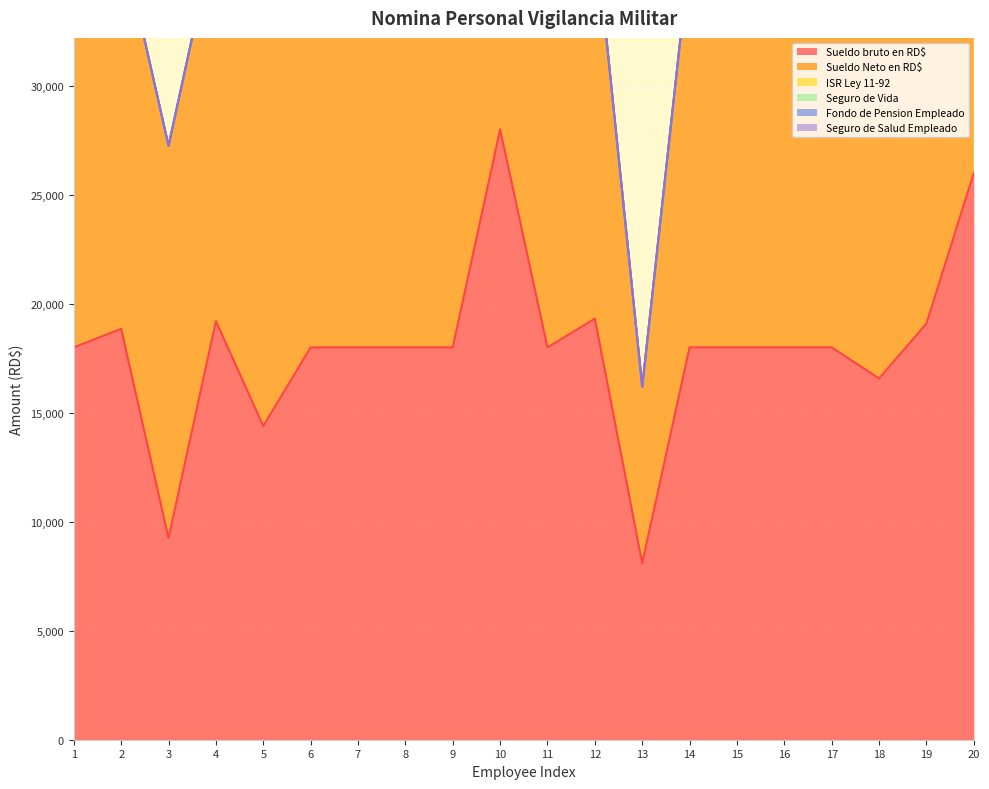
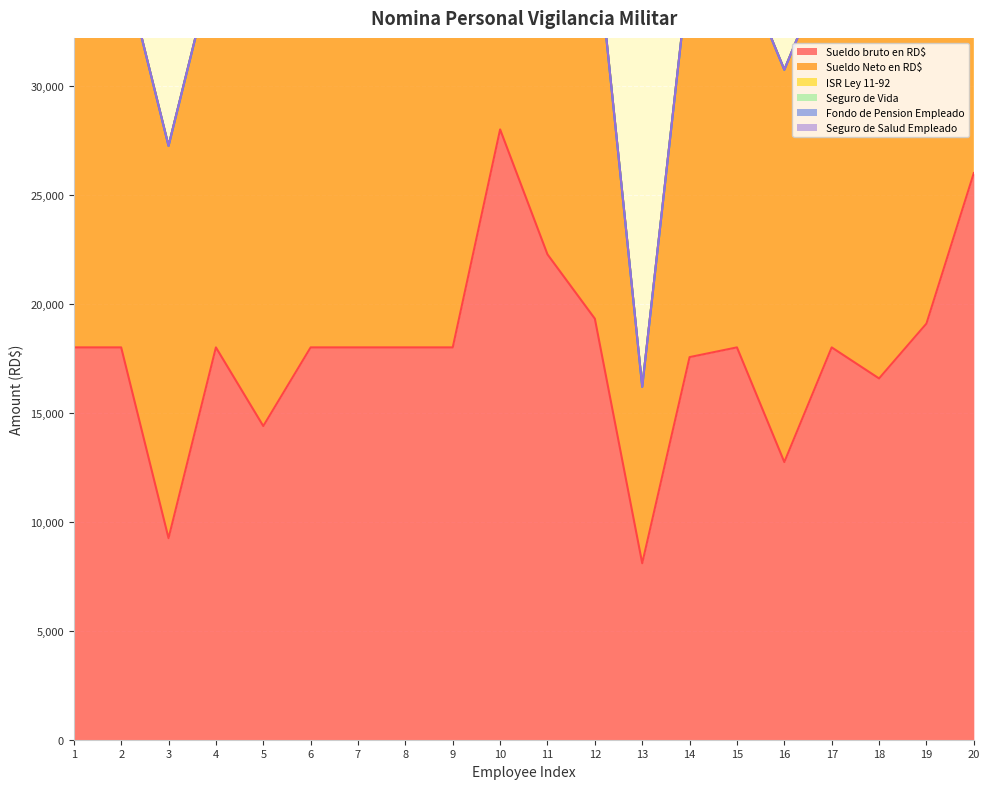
  {
    "Sueldo bruto en RD$": {
      "1": "18,000",
-     "2": "18,900",
+     "2": "18,000",
      "3": "9,200",
-     "4": "19,200",
+     "4": "18,000",
      "5": "14,400",
      "6": "18,000",
      "7": "18,000",
      "8": "18,000",
      "9": "18,000",
      "10": "28,000",
-     "11": "18,000",
+     "11": "22,300",
      "12": "19,300",
      "13": "8,100",
-     "14": "18,000",
+     "14": "17,600",
      "15": "18,000",
-     "16": "18,000",
+     "16": "12,700",
      "17": "18,000",
      "18": "16,600",
      "19": "19,100",
      "20": "26,000"
    }
  }
